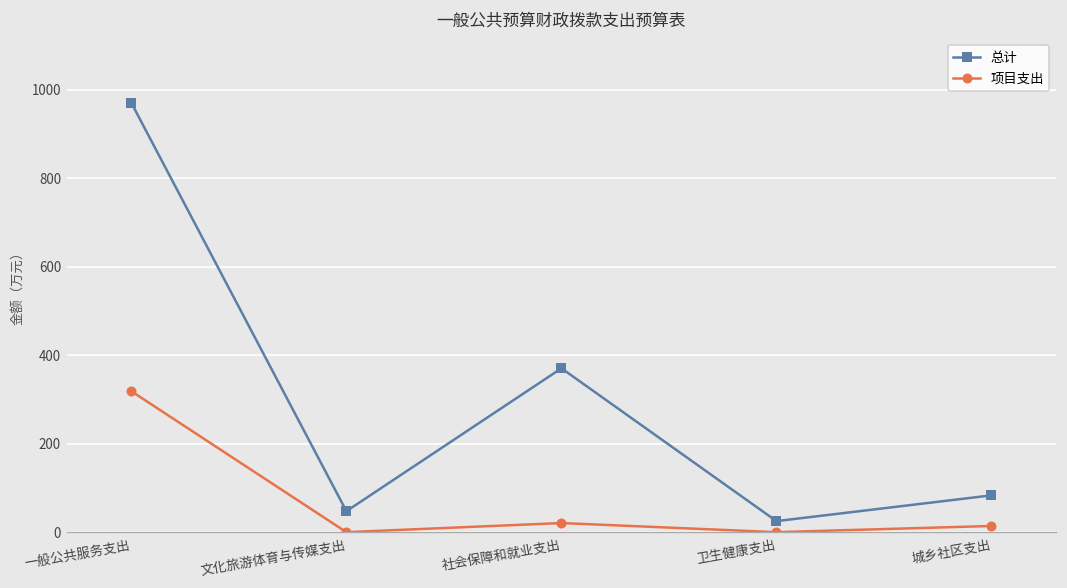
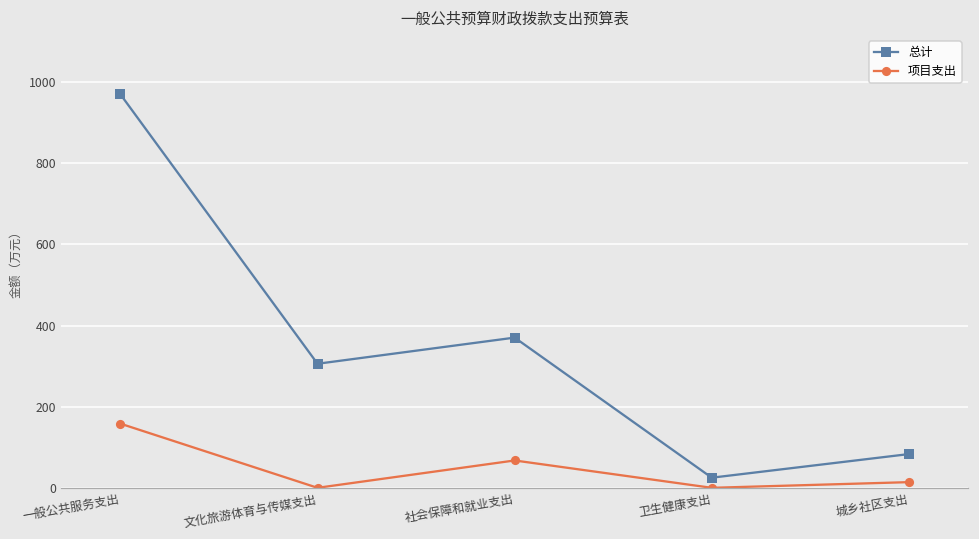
  {
    "总计": {
      "一般公共服务支出": 970,
-     "文化旅游体育与传媒支出": 50,
+     "文化旅游体育与传媒支出": 310,
      "社会保障和就业支出": 370,
      "卫生健康支出": 20,
      "城乡社区支出": 80
    },
    "项目支出": {
-     "一般公共服务支出": 320,
+     "一般公共服务支出": 160,
      "文化旅游体育与传媒支出": 0,
-     "社会保障和就业支出": 20,
+     "社会保障和就业支出": 70,
      "卫生健康支出": 0,
      "城乡社区支出": 10
    }
  }
